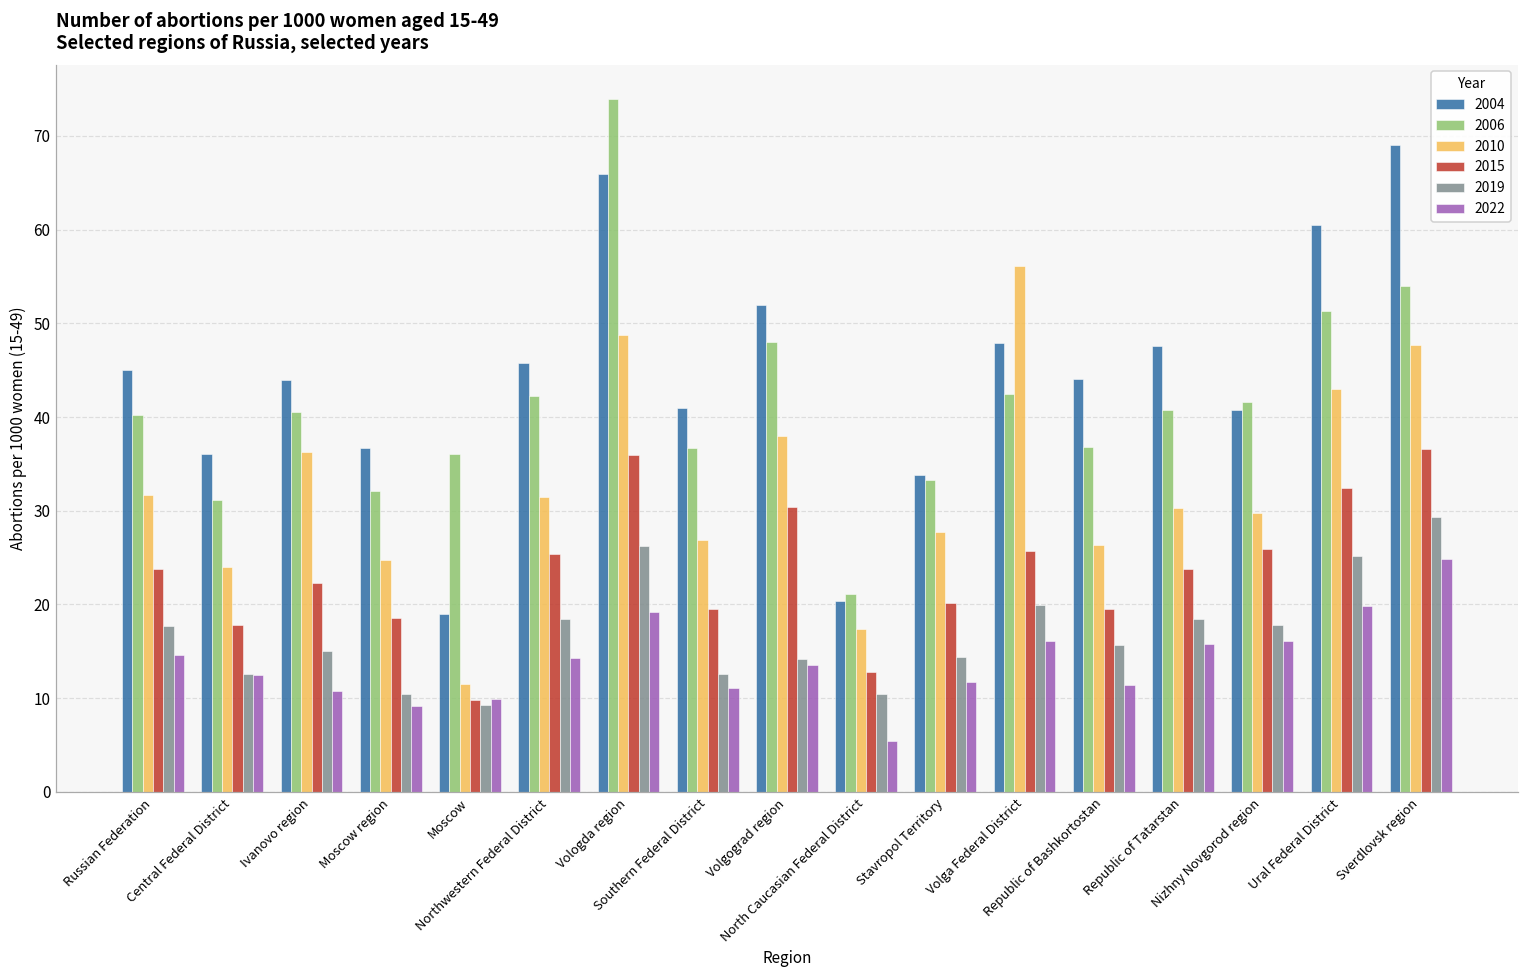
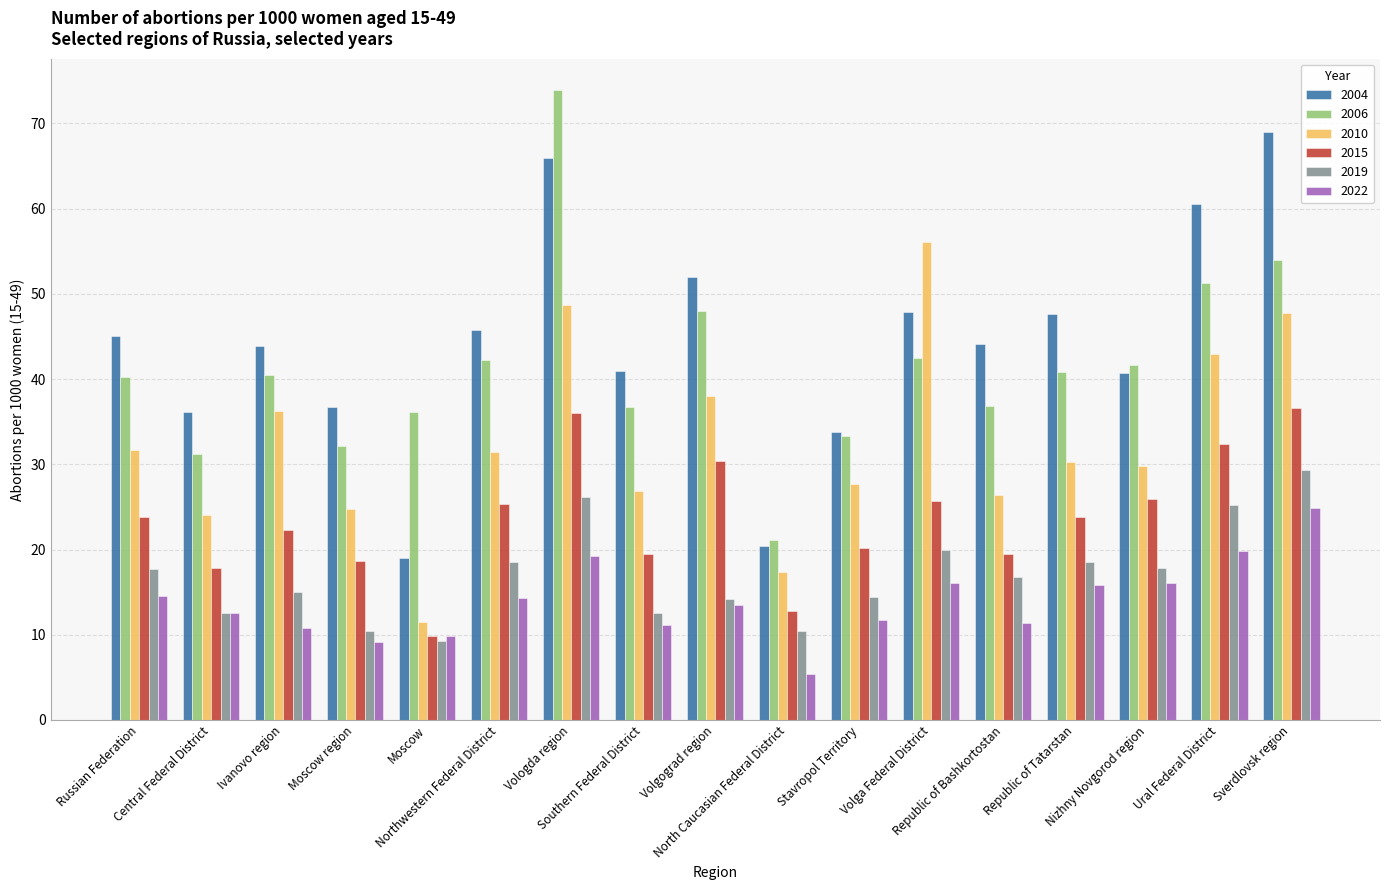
  {
    "2004": {
      "Russian Federation": 45,
      "Central Federal District": 36,
      "Ivanovo region": 44,
      "Moscow region": 37,
      "Moscow": 19,
      "Northwestern Federal District": 46,
      "Vologda region": 66,
      "Southern Federal District": 41,
      "Volgograd region": 52,
      "North Caucasian Federal District": 20,
      "Stavropol Territory": 34,
      "Volga Federal District": 48,
      "Republic of Bashkortostan": 44,
      "Republic of Tatarstan": 48,
      "Nizhny Novgorod region": 41,
      "Ural Federal District": 61,
      "Sverdlovsk region": 69
    },
    "2006": {
      "Russian Federation": 40,
      "Central Federal District": 31,
      "Ivanovo region": 41,
      "Moscow region": 32,
      "Moscow": 36,
      "Northwestern Federal District": 42,
      "Vologda region": 74,
      "Southern Federal District": 37,
      "Volgograd region": 48,
      "North Caucasian Federal District": 21,
      "Stavropol Territory": 33,
      "Volga Federal District": 43,
      "Republic of Bashkortostan": 37,
      "Republic of Tatarstan": 41,
      "Nizhny Novgorod region": 42,
      "Ural Federal District": 51,
      "Sverdlovsk region": 54
    },
    "2010": {
      "Russian Federation": 32,
      "Central Federal District": 24,
      "Ivanovo region": 36,
      "Moscow region": 25,
      "Moscow": 12,
      "Northwestern Federal District": 32,
      "Vologda region": 49,
      "Southern Federal District": 27,
      "Volgograd region": 38,
      "North Caucasian Federal District": 17,
      "Stavropol Territory": 28,
      "Volga Federal District": 56,
      "Republic of Bashkortostan": 26,
      "Republic of Tatarstan": 30,
      "Nizhny Novgorod region": 30,
      "Ural Federal District": 43,
      "Sverdlovsk region": 48
    },
    "2015": {
      "Russian Federation": 24,
      "Central Federal District": 18,
      "Ivanovo region": 22,
      "Moscow region": 19,
      "Moscow": 10,
      "Northwestern Federal District": 25,
      "Vologda region": 36,
      "Southern Federal District": 20,
      "Volgograd region": 30,
      "North Caucasian Federal District": 13,
      "Stavropol Territory": 20,
      "Volga Federal District": 26,
      "Republic of Bashkortostan": 20,
      "Republic of Tatarstan": 24,
      "Nizhny Novgorod region": 26,
      "Ural Federal District": 32,
      "Sverdlovsk region": 37
    },
    "2019": {
      "Russian Federation": 18,
      "Central Federal District": 13,
      "Ivanovo region": 15,
      "Moscow region": 11,
      "Moscow": 9,
      "Northwestern Federal District": 19,
      "Vologda region": 26,
      "Southern Federal District": 13,
      "Volgograd region": 14,
      "North Caucasian Federal District": 11,
      "Stavropol Territory": 14,
      "Volga Federal District": 20,
-     "Republic of Bashkortostan": 16,
+     "Republic of Bashkortostan": 17,
      "Republic of Tatarstan": 19,
      "Nizhny Novgorod region": 18,
      "Ural Federal District": 25,
      "Sverdlovsk region": 29
    },
    "2022": {
      "Russian Federation": 15,
      "Central Federal District": 13,
      "Ivanovo region": 11,
      "Moscow region": 9,
      "Moscow": 10,
      "Northwestern Federal District": 14,
      "Vologda region": 19,
      "Southern Federal District": 11,
      "Volgograd region": 14,
      "North Caucasian Federal District": 5,
      "Stavropol Territory": 12,
      "Volga Federal District": 16,
      "Republic of Bashkortostan": 11,
      "Republic of Tatarstan": 16,
      "Nizhny Novgorod region": 16,
      "Ural Federal District": 20,
      "Sverdlovsk region": 25
    }
  }
